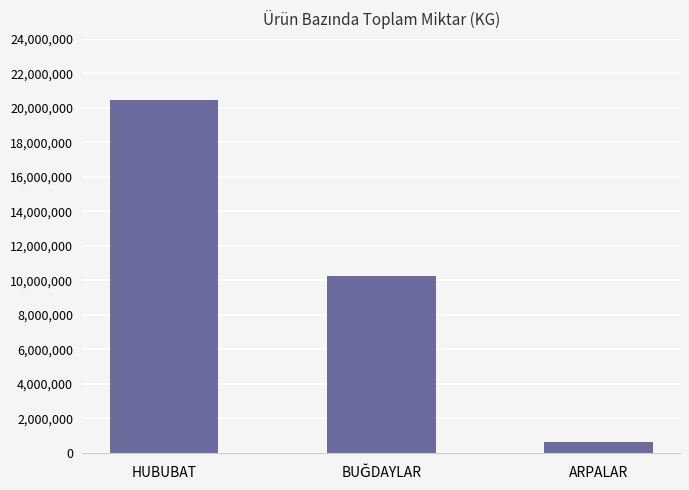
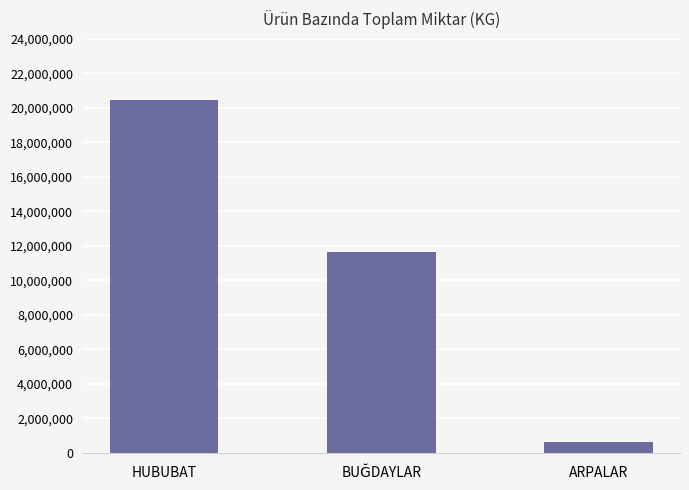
  {
    "HUBUBAT": "20,400,000",
-   "BUĞDAYLAR": "10,200,000",
+   "BUĞDAYLAR": "11,700,000",
    "ARPALAR": "600,000"
  }
